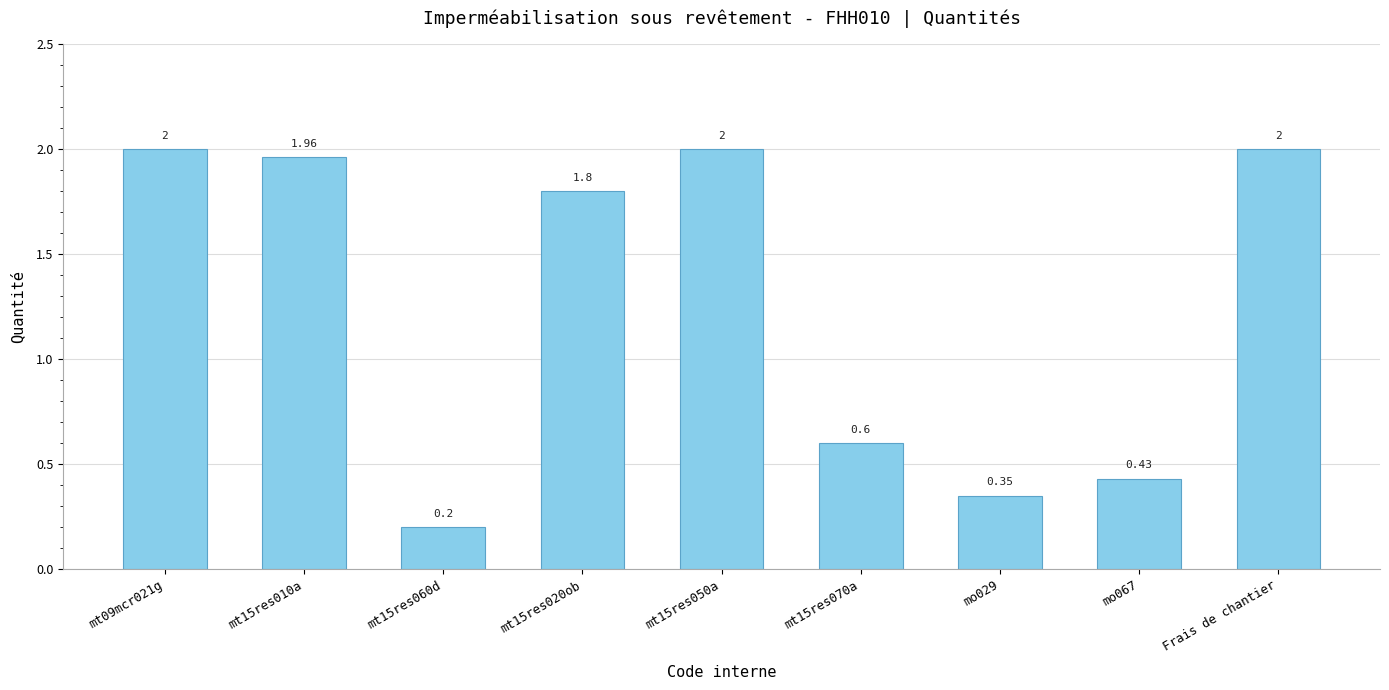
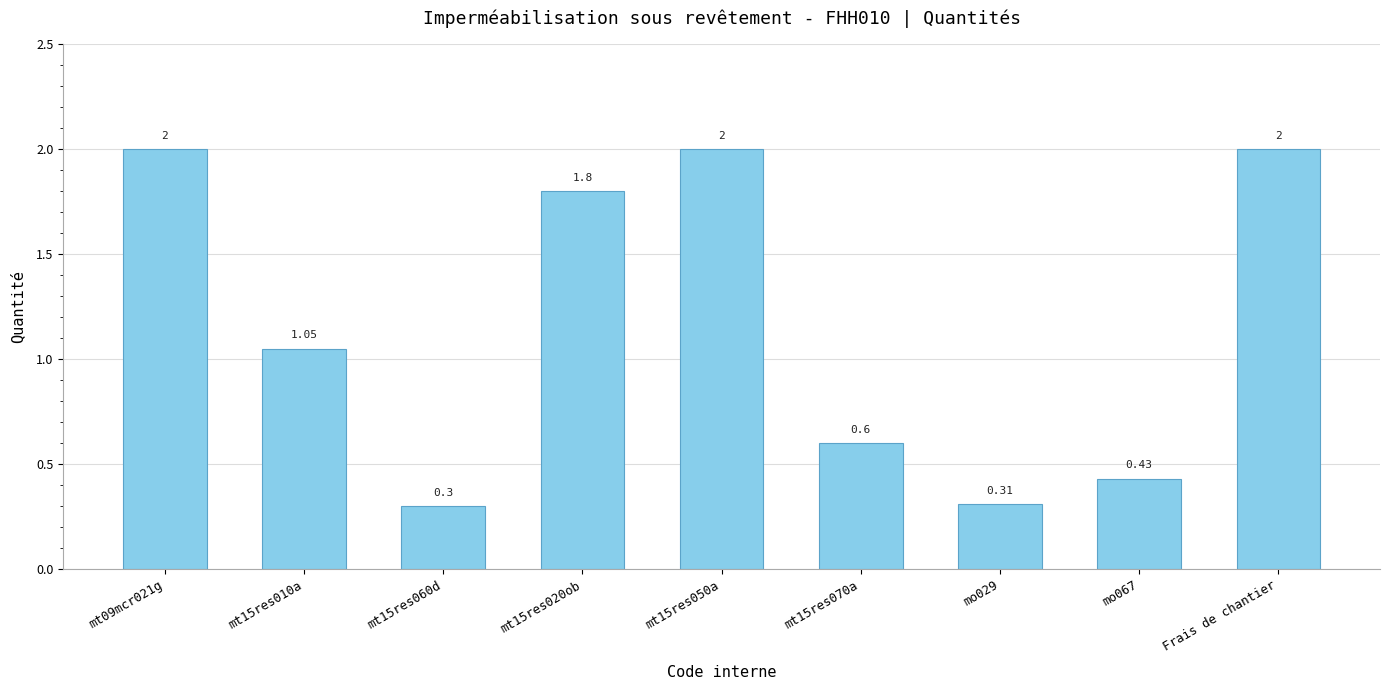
  {
    "mt09mcr021g": 2,
-   "mt15res010a": 1.96,
-   "mt15res060d": 0.2,
+   "mt15res010a": 1.05,
+   "mt15res060d": 0.3,
    "mt15res020ob": 1.8,
    "mt15res050a": 2,
    "mt15res070a": 0.6,
-   "mo029": 0.35,
+   "mo029": 0.31,
    "mo067": 0.43,
    "Frais de chantier": 2
  }
